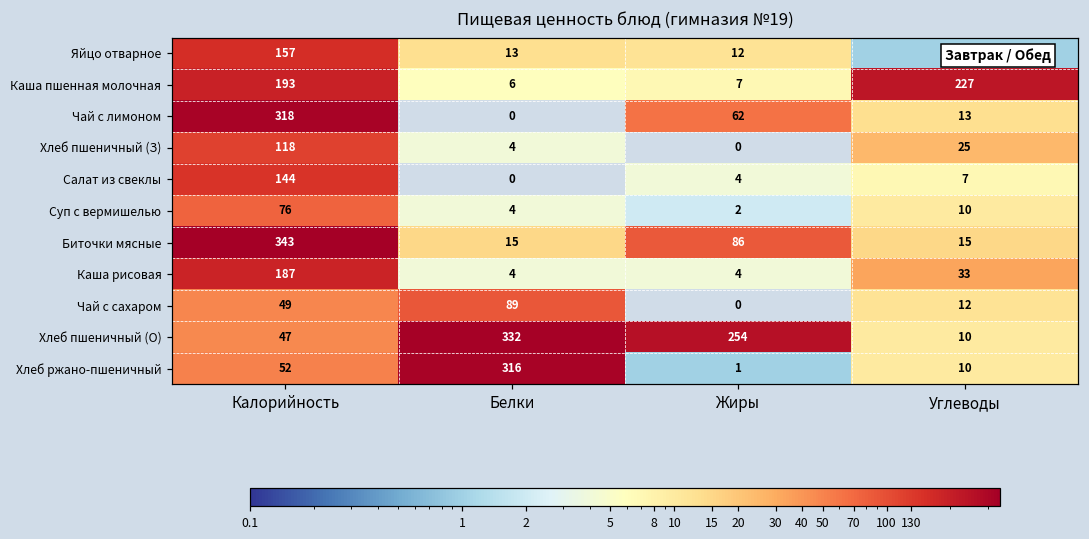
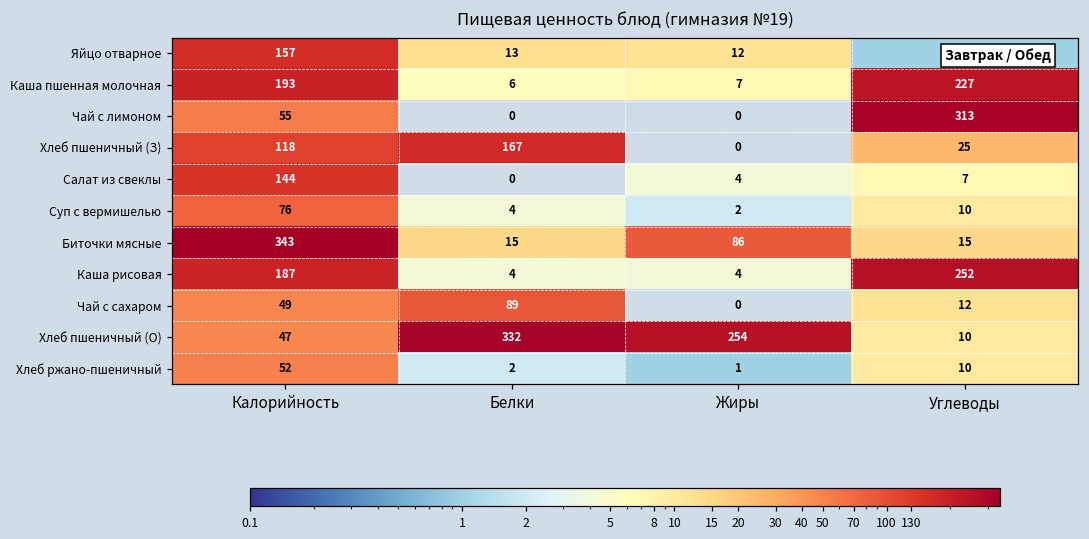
  {
    "Яйцо отварное": {
      "Калорийность": 157,
      "Белки": 13,
      "Жиры": 12
    },
    "Каша пшенная молочная": {
      "Калорийность": 193,
      "Белки": 6,
      "Жиры": 7,
      "Углеводы": 227
    },
    "Чай с лимоном": {
-     "Калорийность": 318,
+     "Калорийность": 55,
      "Белки": 0,
-     "Жиры": 62,
-     "Углеводы": 13
+     "Жиры": 0,
+     "Углеводы": 313
    },
    "Хлеб пшеничный (З)": {
      "Калорийность": 118,
-     "Белки": 4,
+     "Белки": 167,
      "Жиры": 0,
      "Углеводы": 25
    },
    "Салат из свеклы": {
      "Калорийность": 144,
      "Белки": 0,
      "Жиры": 4,
      "Углеводы": 7
    },
    "Суп с вермишелью": {
      "Калорийность": 76,
      "Белки": 4,
      "Жиры": 2,
      "Углеводы": 10
    },
    "Биточки мясные": {
      "Калорийность": 343,
      "Белки": 15,
      "Жиры": 86,
      "Углеводы": 15
    },
    "Каша рисовая": {
      "Калорийность": 187,
      "Белки": 4,
      "Жиры": 4,
-     "Углеводы": 33
+     "Углеводы": 252
    },
    "Чай с сахаром": {
      "Калорийность": 49,
      "Белки": 89,
      "Жиры": 0,
      "Углеводы": 12
    },
    "Хлеб пшеничный (О)": {
      "Калорийность": 47,
      "Белки": 332,
      "Жиры": 254,
      "Углеводы": 10
    },
    "Хлеб ржано-пшеничный": {
      "Калорийность": 52,
-     "Белки": 316,
+     "Белки": 2,
      "Жиры": 1,
      "Углеводы": 10
    }
  }
